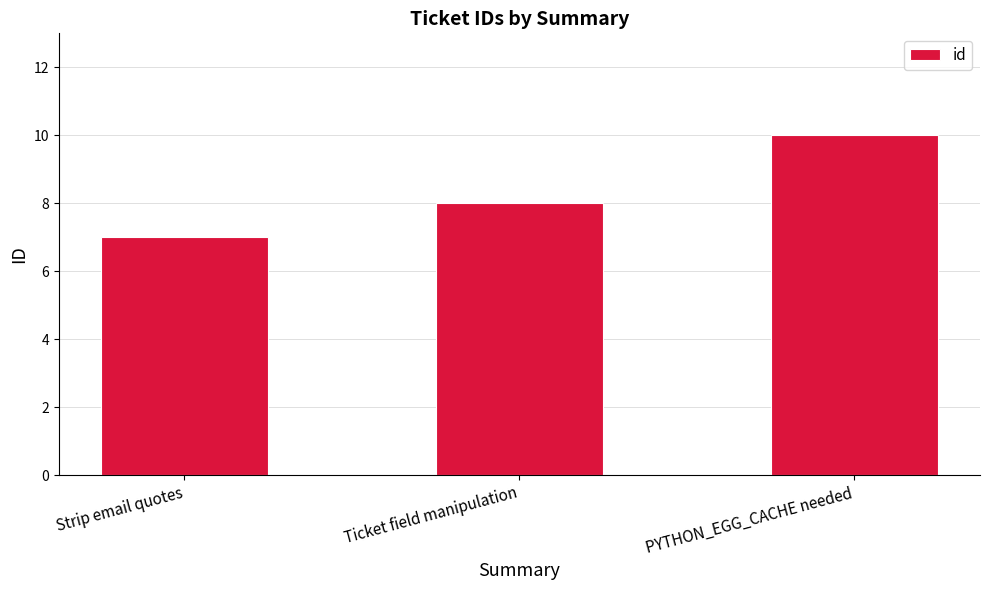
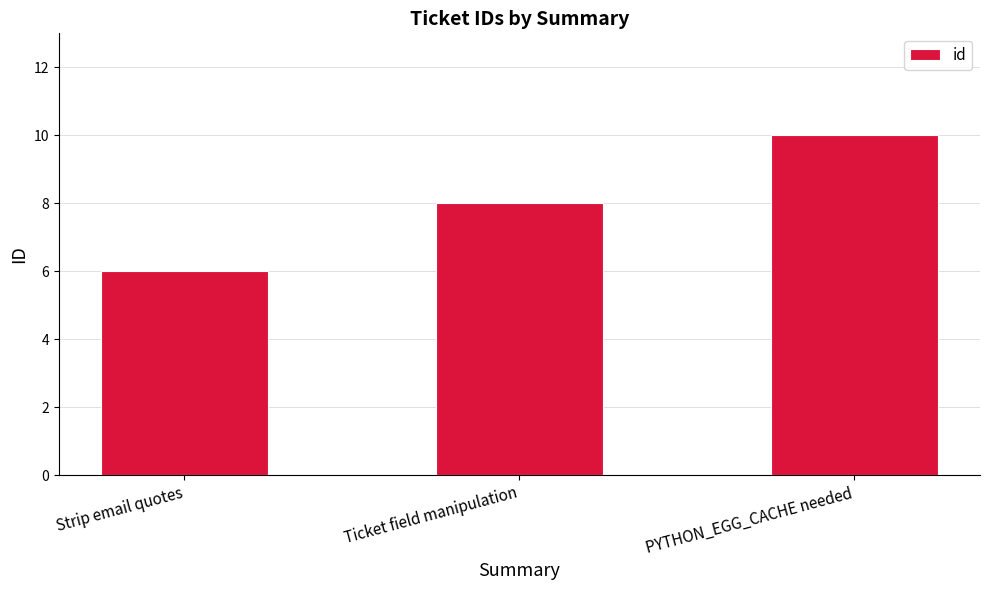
  {
-   "Strip email quotes": 7,
+   "Strip email quotes": 6,
    "Ticket field manipulation": 8,
    "PYTHON_EGG_CACHE needed": 10
  }
